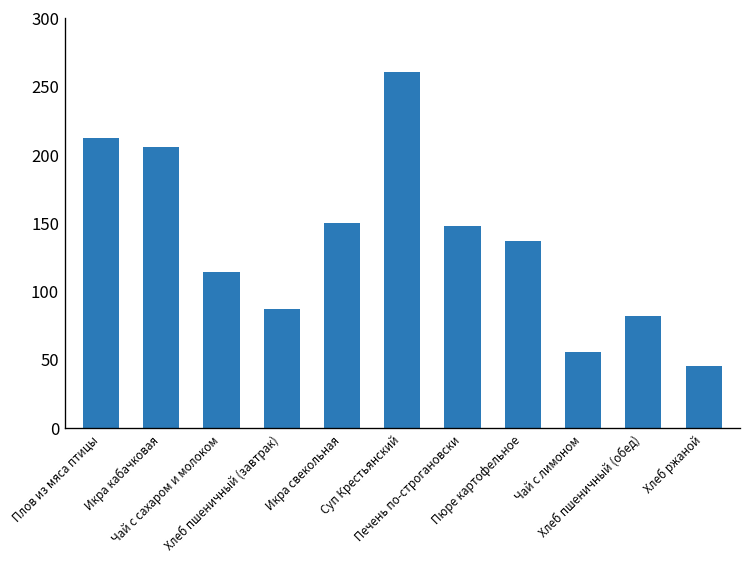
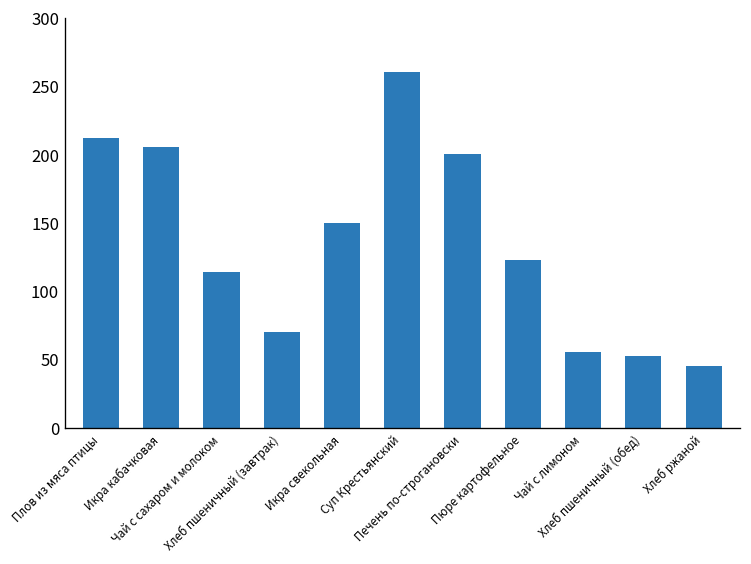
  {
    "Плов из мяса птицы": 213,
    "Икра кабачковая": 206,
    "Чай с сахаром и молоком": 115,
-   "Хлеб пшеничный (завтрак)": 87,
+   "Хлеб пшеничный (завтрак)": 71,
    "Икра свекольная": 150,
    "Суп Крестьянский": 261,
-   "Печень по-строгановски": 148,
-   "Пюре картофельное": 137,
+   "Печень по-строгановски": 201,
+   "Пюре картофельное": 123,
    "Чай с лимоном": 56,
-   "Хлеб пшеничный (обед)": 82,
+   "Хлеб пшеничный (обед)": 53,
    "Хлеб ржаной": 46
  }
